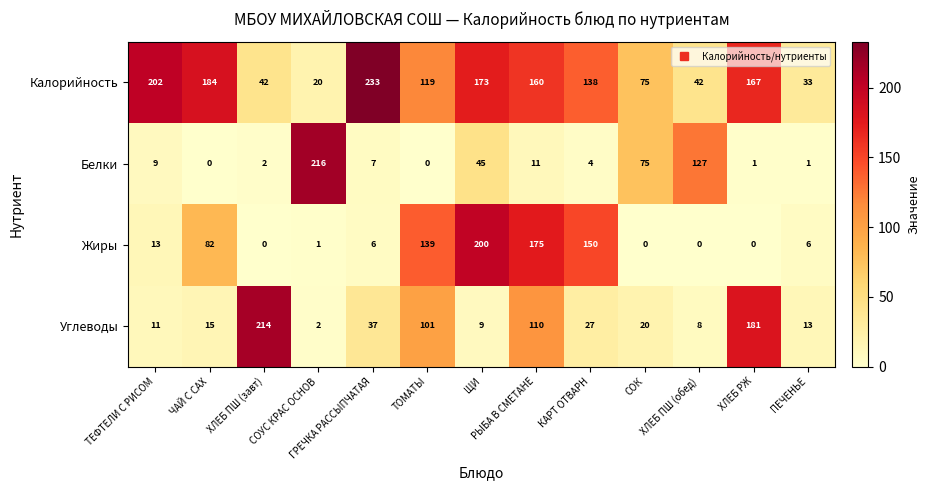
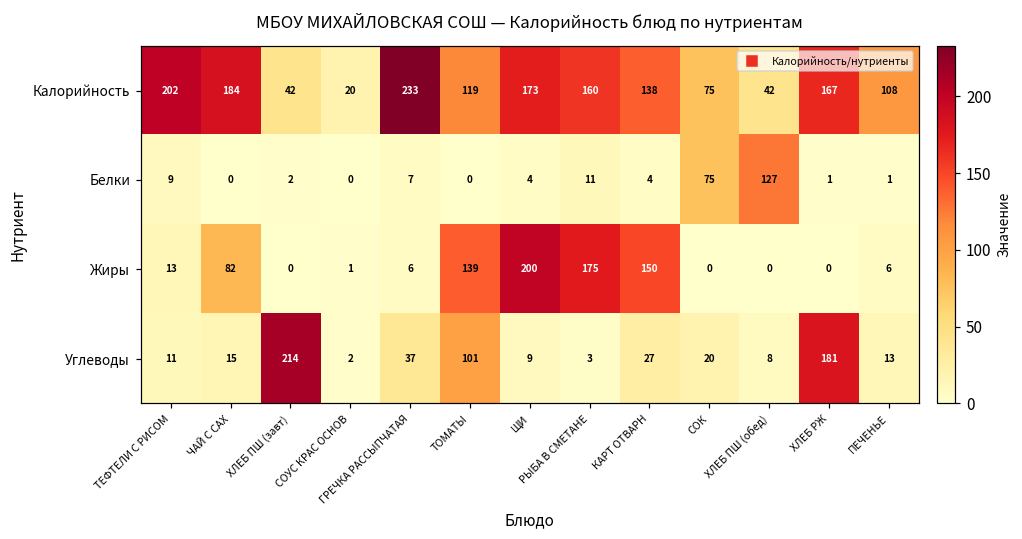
  {
    "Калорийность": {
      "ТЕФТЕЛИ С РИСОМ": 202,
      "ЧАЙ С САХ": 184,
      "ХЛЕБ ПШ (завт)": 42,
      "СОУС КРАС ОСНОВ": 20,
      "ГРЕЧКА РАССЫПЧАТАЯ": 233,
      "ТОМАТЫ": 119,
      "ЩИ": 173,
      "РЫБА В СМЕТАНЕ": 160,
      "КАРТ ОТВАРН": 138,
      "СОК": 75,
      "ХЛЕБ ПШ (обед)": 42,
      "ХЛЕБ РЖ": 167,
-     "ПЕЧЕНЬЕ": 33
+     "ПЕЧЕНЬЕ": 108
    },
    "Белки": {
      "ТЕФТЕЛИ С РИСОМ": 9,
      "ЧАЙ С САХ": 0,
      "ХЛЕБ ПШ (завт)": 2,
-     "СОУС КРАС ОСНОВ": 216,
+     "СОУС КРАС ОСНОВ": 0,
      "ГРЕЧКА РАССЫПЧАТАЯ": 7,
      "ТОМАТЫ": 0,
-     "ЩИ": 45,
+     "ЩИ": 4,
      "РЫБА В СМЕТАНЕ": 11,
      "КАРТ ОТВАРН": 4,
      "СОК": 75,
      "ХЛЕБ ПШ (обед)": 127,
      "ХЛЕБ РЖ": 1,
      "ПЕЧЕНЬЕ": 1
    },
    "Жиры": {
      "ТЕФТЕЛИ С РИСОМ": 13,
      "ЧАЙ С САХ": 82,
      "ХЛЕБ ПШ (завт)": 0,
      "СОУС КРАС ОСНОВ": 1,
      "ГРЕЧКА РАССЫПЧАТАЯ": 6,
      "ТОМАТЫ": 139,
      "ЩИ": 200,
      "РЫБА В СМЕТАНЕ": 175,
      "КАРТ ОТВАРН": 150,
      "СОК": 0,
      "ХЛЕБ ПШ (обед)": 0,
      "ХЛЕБ РЖ": 0,
      "ПЕЧЕНЬЕ": 6
    },
    "Углеводы": {
      "ТЕФТЕЛИ С РИСОМ": 11,
      "ЧАЙ С САХ": 15,
      "ХЛЕБ ПШ (завт)": 214,
      "СОУС КРАС ОСНОВ": 2,
      "ГРЕЧКА РАССЫПЧАТАЯ": 37,
      "ТОМАТЫ": 101,
      "ЩИ": 9,
-     "РЫБА В СМЕТАНЕ": 110,
+     "РЫБА В СМЕТАНЕ": 3,
      "КАРТ ОТВАРН": 27,
      "СОК": 20,
      "ХЛЕБ ПШ (обед)": 8,
      "ХЛЕБ РЖ": 181,
      "ПЕЧЕНЬЕ": 13
    }
  }
